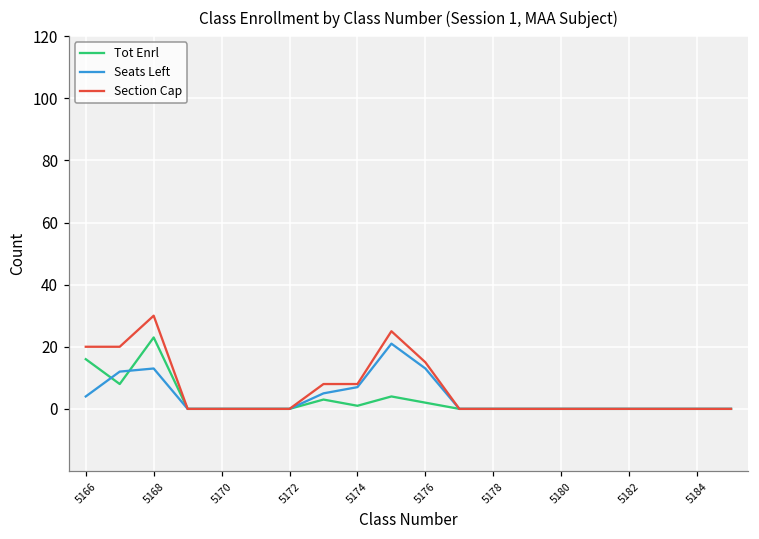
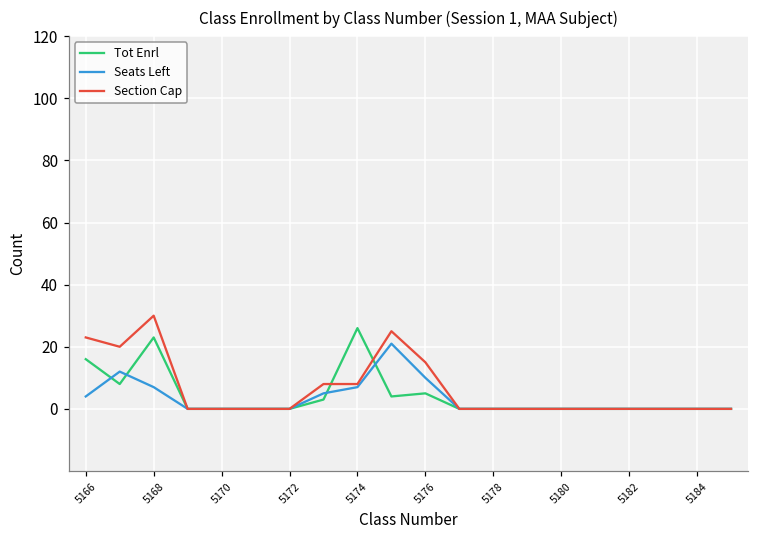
  {
    "Tot Enrl": {
      "5166": 16,
      "5168": 23,
-     "5174": 1,
-     "5176": 2
+     "5174": 26,
+     "5176": 5
    },
    "Seats Left": {
      "5166": 4,
-     "5168": 13,
+     "5168": 7,
      "5174": 7,
-     "5176": 13
+     "5176": 10
    },
    "Section Cap": {
-     "5166": 20,
+     "5166": 23,
      "5168": 30,
      "5174": 8,
      "5176": 15
    }
  }
